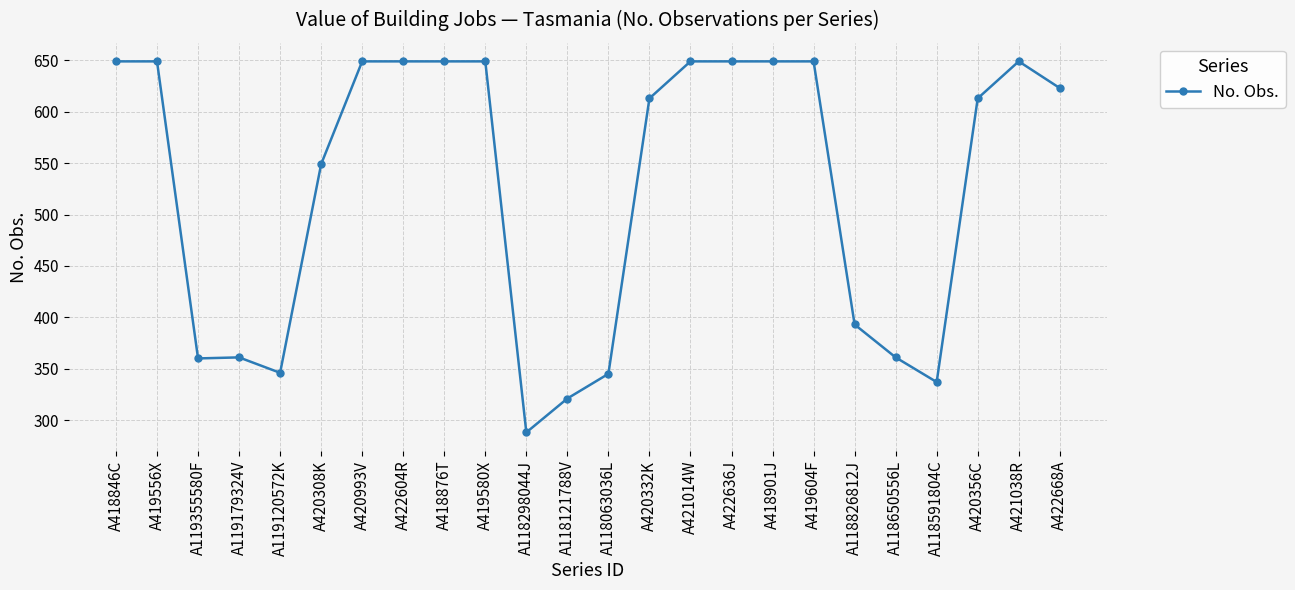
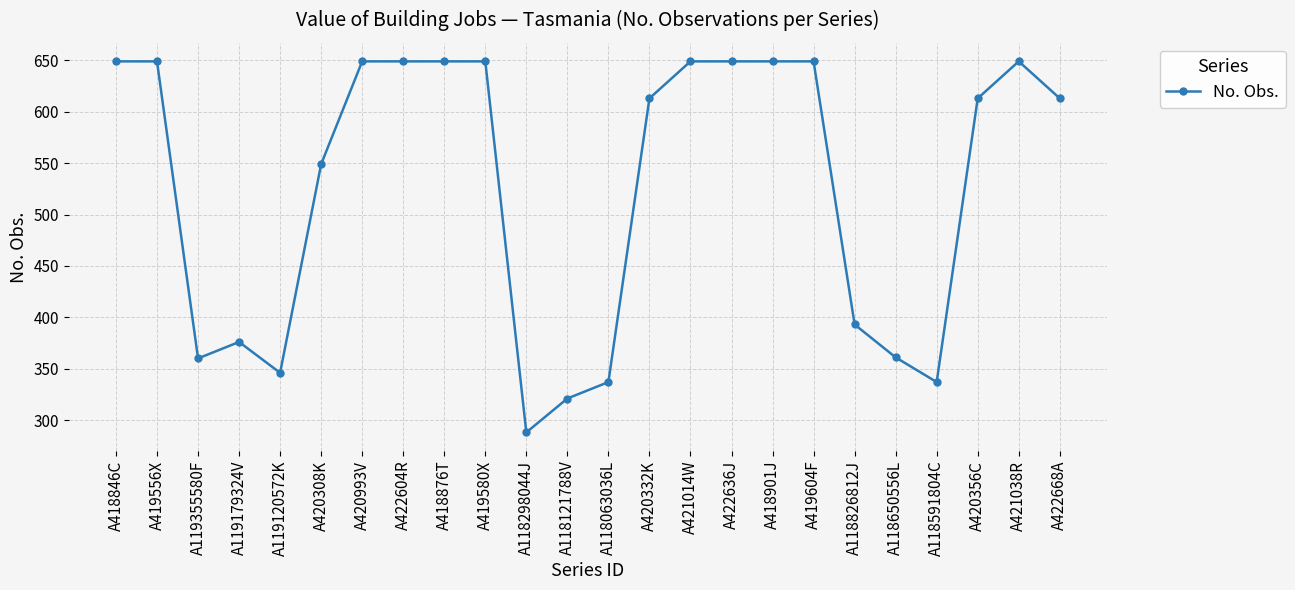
  {
    "A418846C": 649,
    "A419556X": 649,
    "A119355580F": 360,
-   "A119179324V": 361,
+   "A119179324V": 376,
    "A119120572K": 346,
    "A420308K": 549,
    "A420993V": 649,
    "A422604R": 649,
    "A418876T": 649,
    "A419580X": 649,
    "A118298044J": 288,
    "A118121788V": 321,
-   "A118063036L": 345,
+   "A118063036L": 337,
    "A420332K": 613,
    "A421014W": 649,
    "A422636J": 649,
    "A418901J": 649,
    "A419604F": 649,
    "A118826812J": 393,
    "A118650556L": 361,
    "A118591804C": 337,
    "A420356C": 613,
    "A421038R": 649,
-   "A422668A": 623
+   "A422668A": 613
  }
